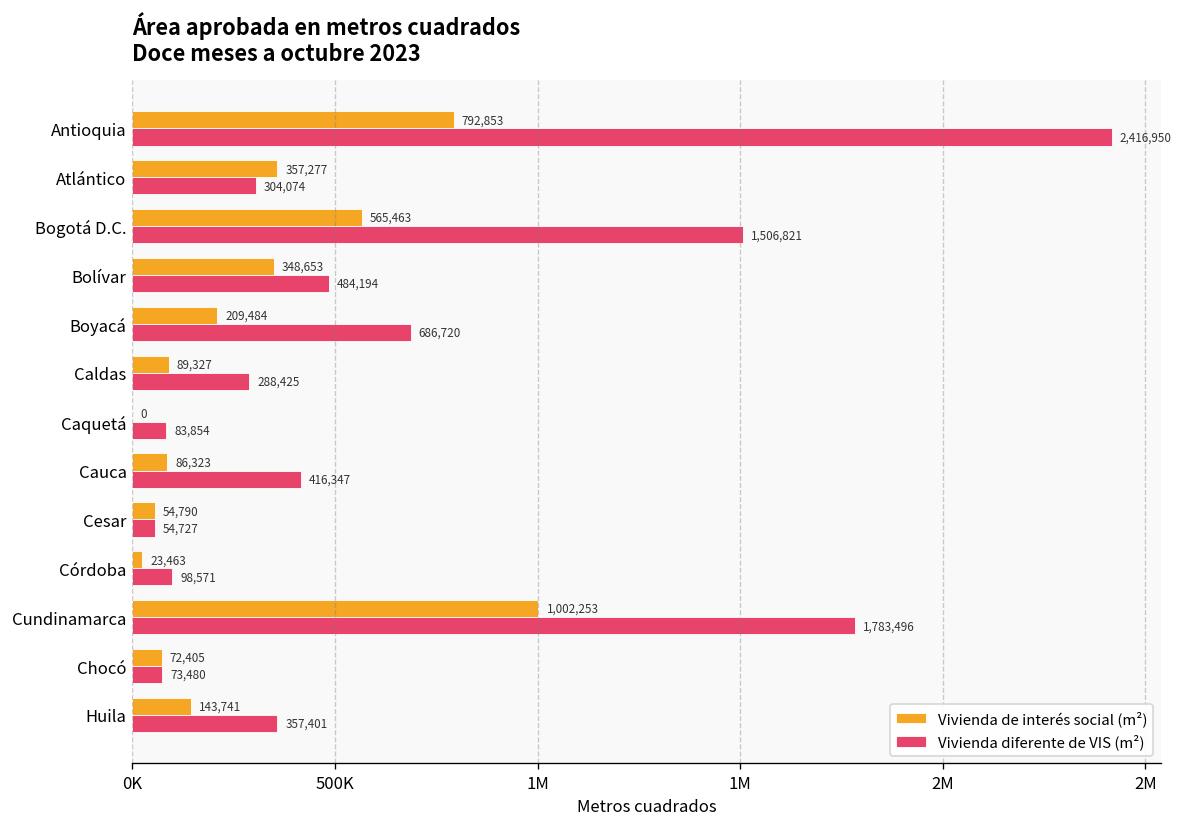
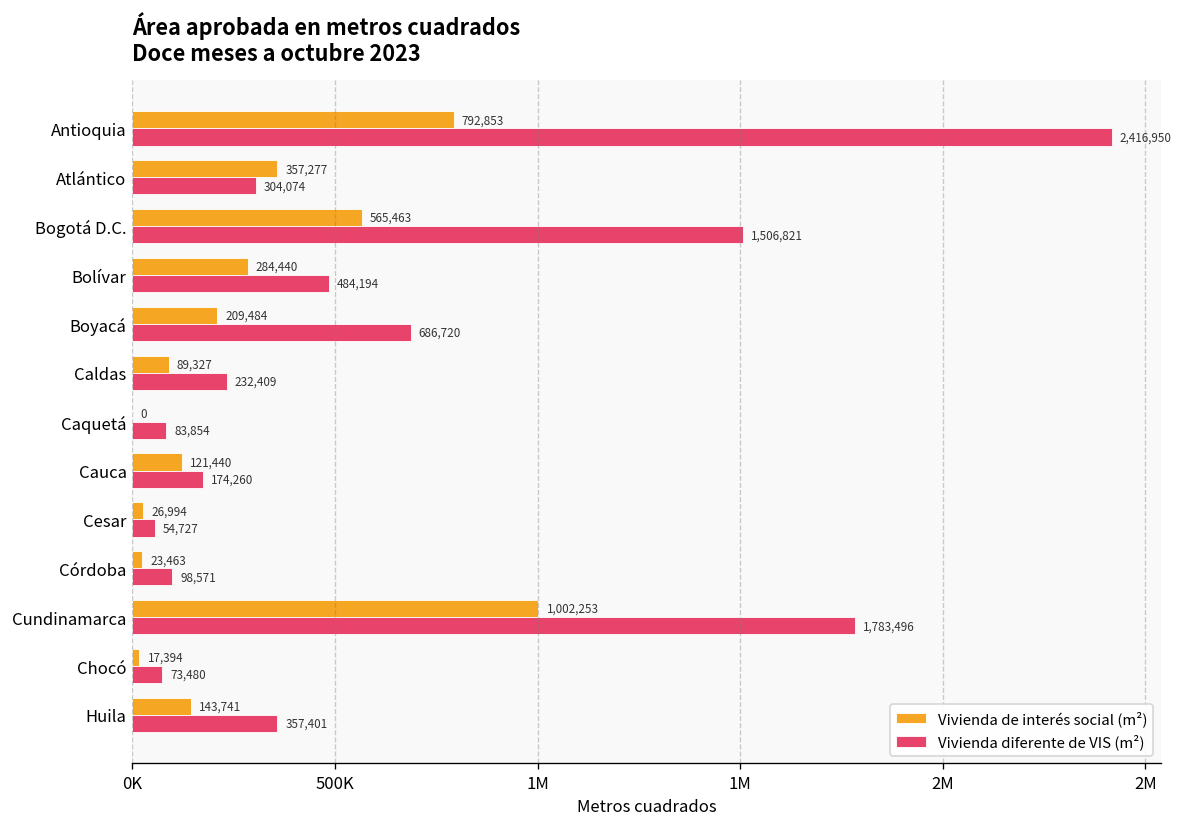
  {
    "Vivienda de interés social (m²)": {
      "Antioquia": "792,853",
      "Atlántico": "357,277",
      "Bogotá D.C.": "565,463",
-     "Bolívar": "348,653",
+     "Bolívar": "284,440",
      "Boyacá": "209,484",
      "Caldas": "89,327",
      "Caquetá": "0",
-     "Cauca": "86,323",
-     "Cesar": "54,790",
+     "Cauca": "121,440",
+     "Cesar": "26,994",
      "Córdoba": "23,463",
      "Cundinamarca": "1,002,253",
-     "Chocó": "72,405",
+     "Chocó": "17,394",
      "Huila": "143,741"
    },
    "Vivienda diferente de VIS (m²)": {
      "Antioquia": "2,416,950",
      "Atlántico": "304,074",
      "Bogotá D.C.": "1,506,821",
      "Bolívar": "484,194",
      "Boyacá": "686,720",
-     "Caldas": "288,425",
+     "Caldas": "232,409",
      "Caquetá": "83,854",
-     "Cauca": "416,347",
+     "Cauca": "174,260",
      "Cesar": "54,727",
      "Córdoba": "98,571",
      "Cundinamarca": "1,783,496",
      "Chocó": "73,480",
      "Huila": "357,401"
    }
  }
